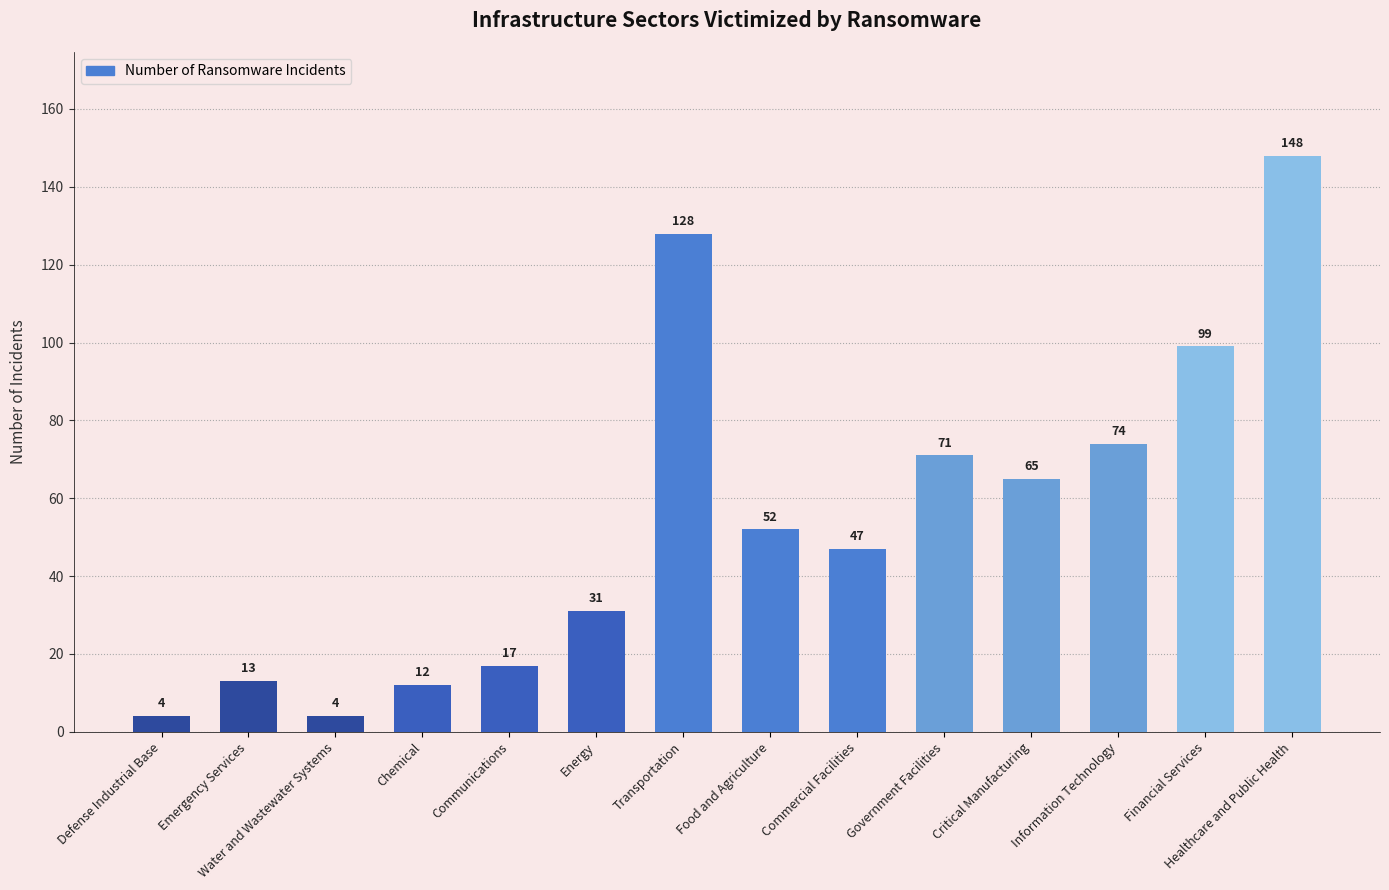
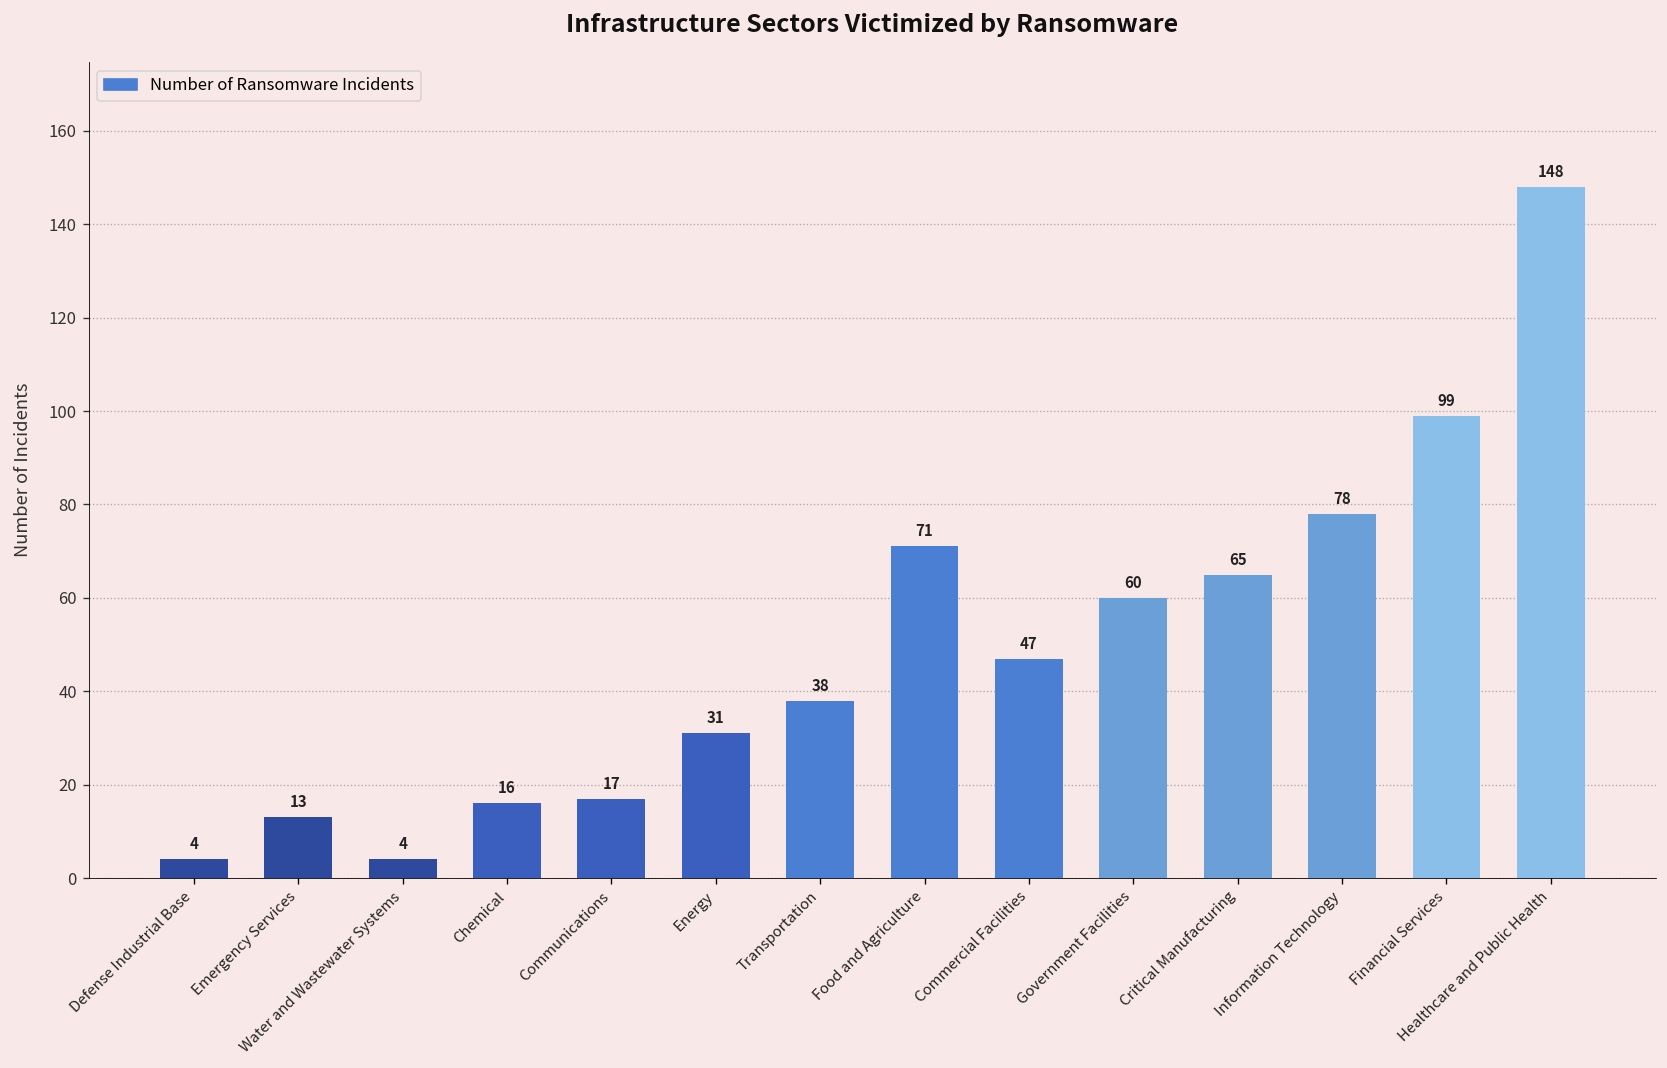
  {
    "Defense Industrial Base": 4,
    "Emergency Services": 13,
    "Water and Wastewater Systems": 4,
-   "Chemical": 12,
+   "Chemical": 16,
    "Communications": 17,
    "Energy": 31,
-   "Transportation": 128,
-   "Food and Agriculture": 52,
+   "Transportation": 38,
+   "Food and Agriculture": 71,
    "Commercial Facilities": 47,
-   "Government Facilities": 71,
+   "Government Facilities": 60,
    "Critical Manufacturing": 65,
-   "Information Technology": 74,
+   "Information Technology": 78,
    "Financial Services": 99,
    "Healthcare and Public Health": 148
  }
